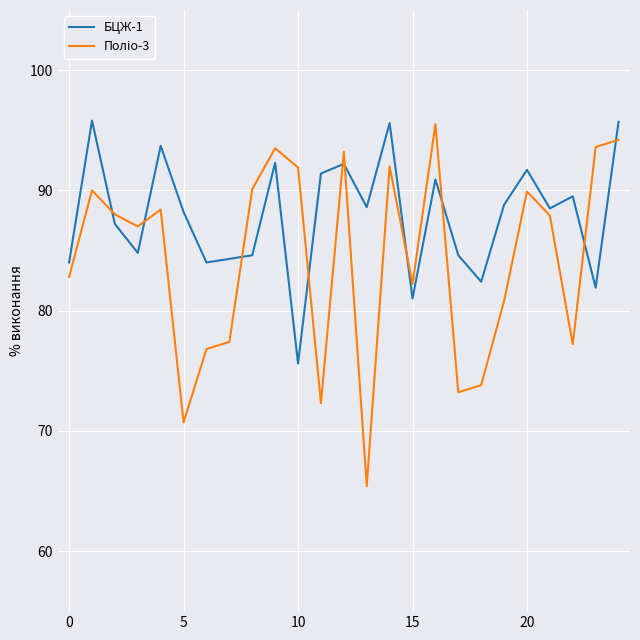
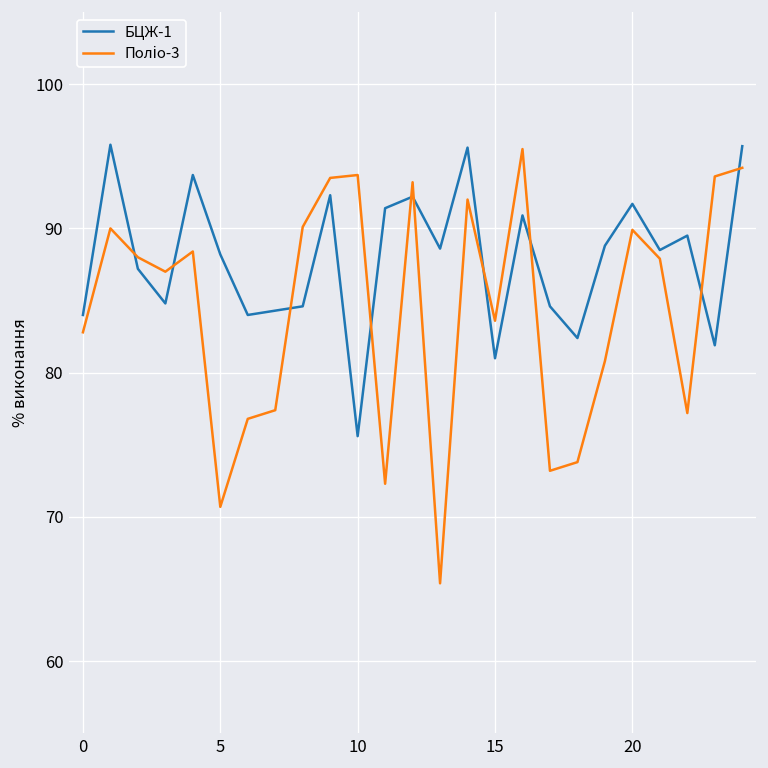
  {
    "БЦЖ-1": {
      "0": 84.0,
      "5": 88.2,
      "10": 75.6,
      "15": 81.0,
      "20": 91.7
    },
    "Поліо-3": {
      "0": 82.8,
      "5": 70.7,
-     "10": 91.9,
-     "15": 82.2,
+     "10": 93.7,
+     "15": 83.6,
      "20": 89.9
    }
  }
